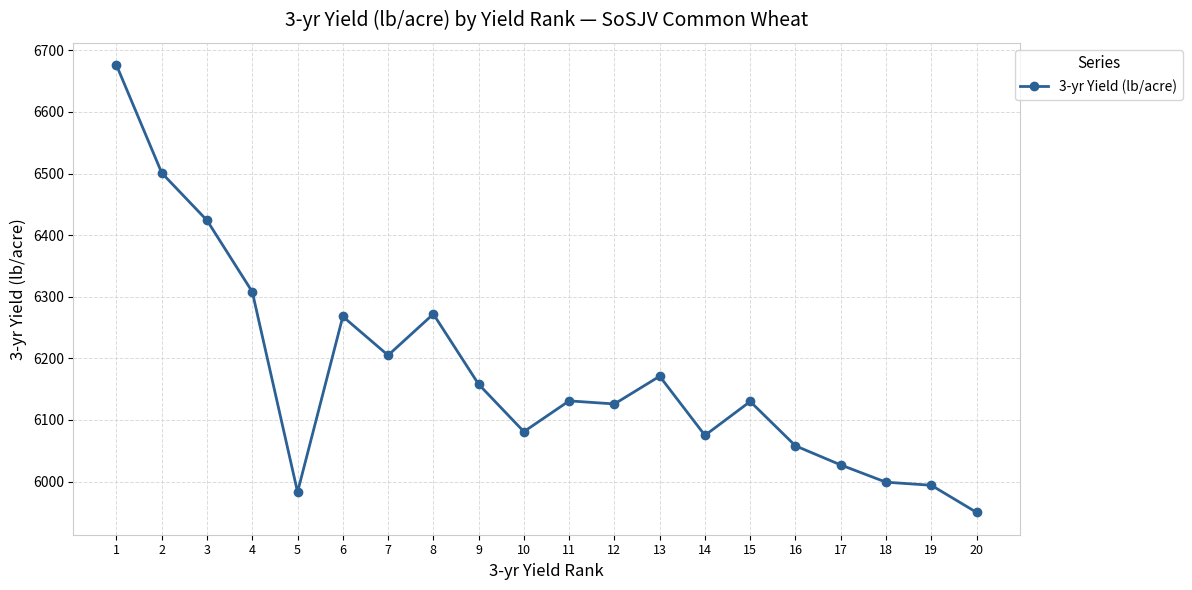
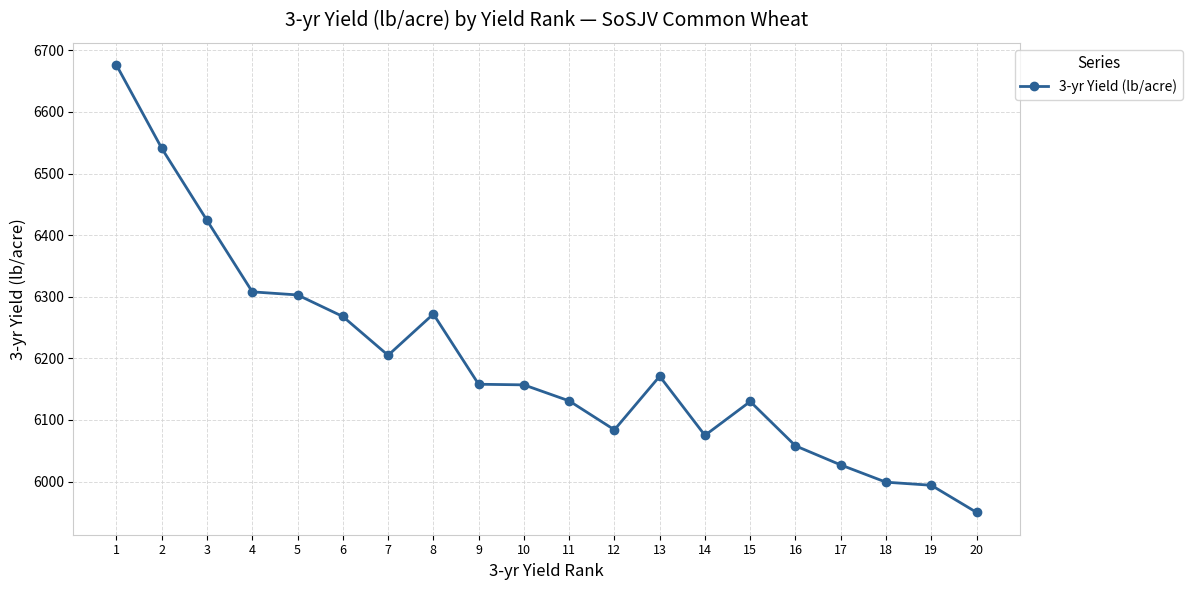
  {
    "1": 6680,
-   "2": 6500,
+   "2": 6540,
    "3": 6420,
    "4": 6310,
-   "5": 5980,
+   "5": 6300,
    "6": 6270,
    "7": 6210,
    "8": 6270,
    "9": 6160,
-   "10": 6080,
+   "10": 6160,
    "11": 6130,
-   "12": 6130,
+   "12": 6080,
    "13": 6170,
    "14": 6080,
    "15": 6130,
    "16": 6060,
    "17": 6030,
    "18": 6000,
    "19": 5990,
    "20": 5950
  }
